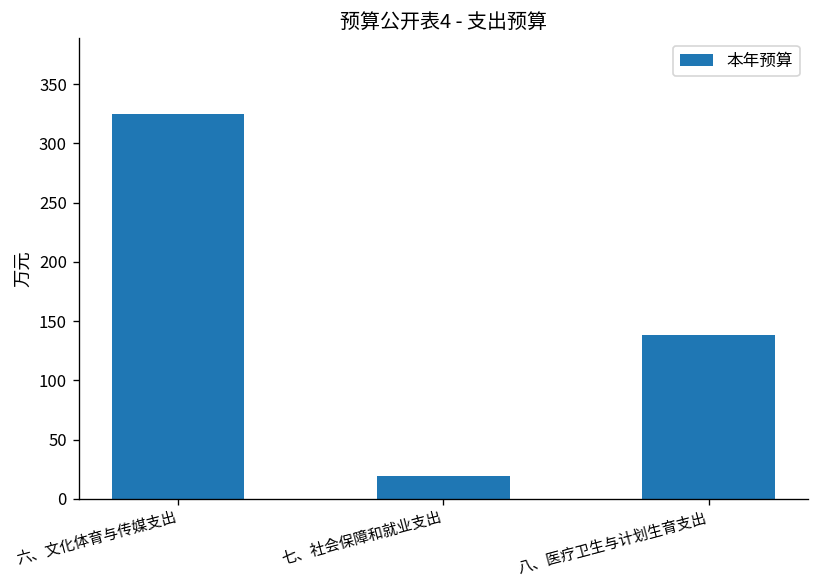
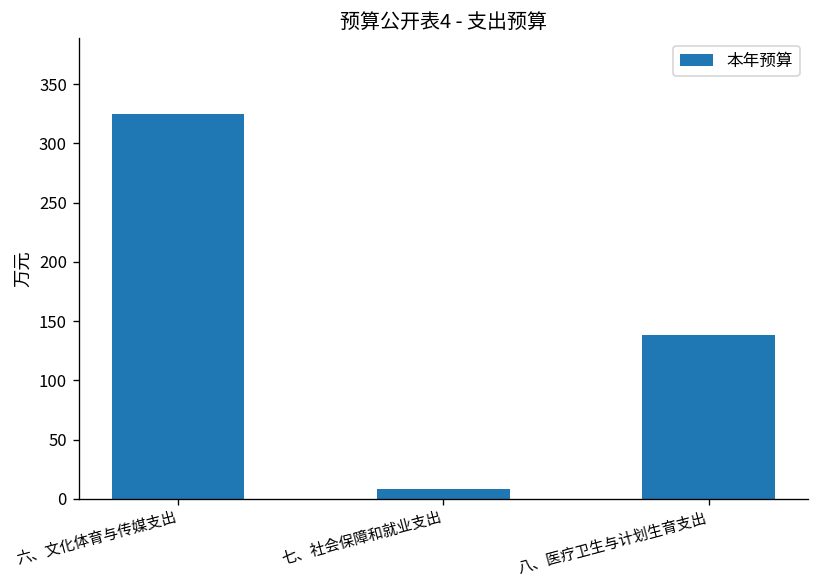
  {
    "六、文化体育与传媒支出": 320,
-   "七、社会保障和就业支出": 20,
+   "七、社会保障和就业支出": 10,
    "八、医疗卫生与计划生育支出": 140
  }
